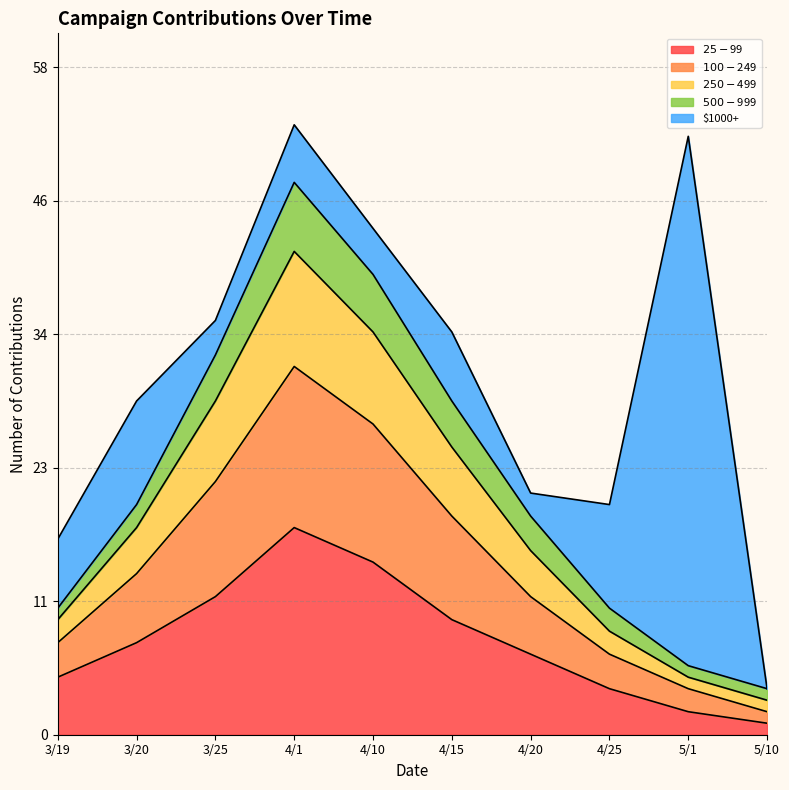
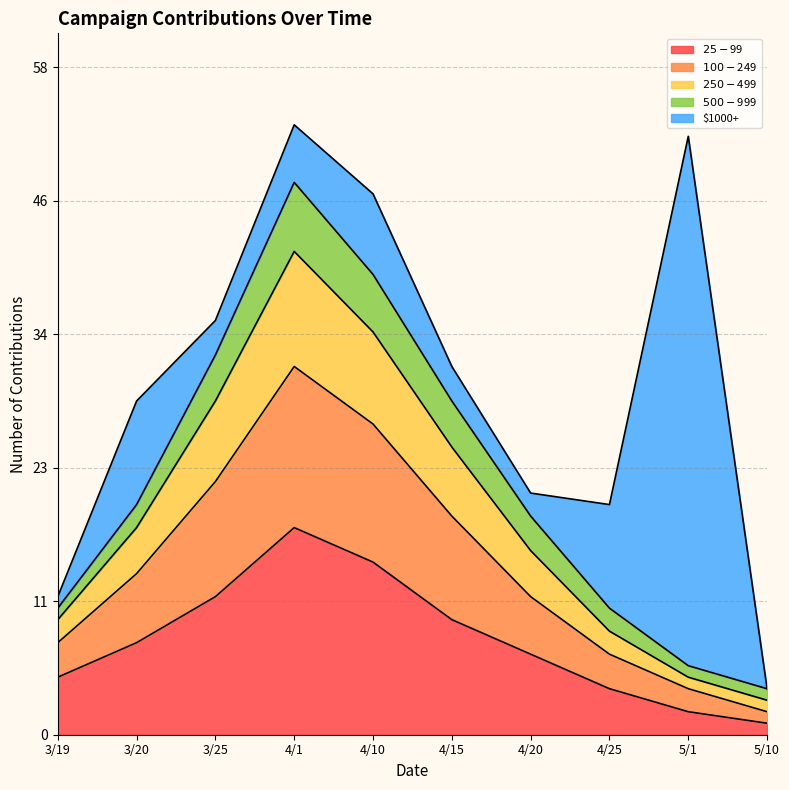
  {
    "$1000+": {
-     "3/19": 6,
+     "3/19": 1,
      "3/20": 9,
      "3/25": 3,
      "4/1": 5,
-     "4/10": 4,
-     "4/15": 6,
+     "4/10": 7,
+     "4/15": 3,
      "4/20": 2,
      "4/25": 9,
      "5/1": 46
    }
  }
